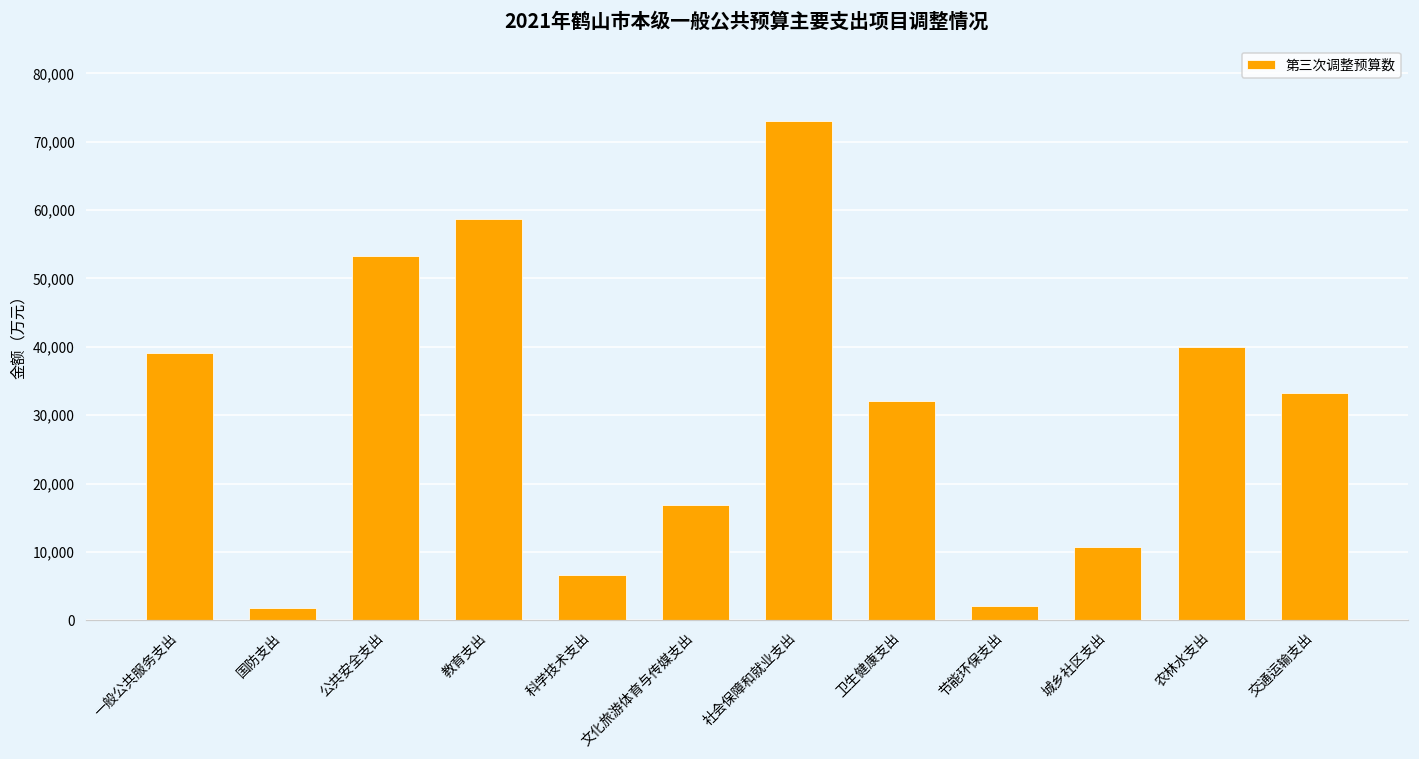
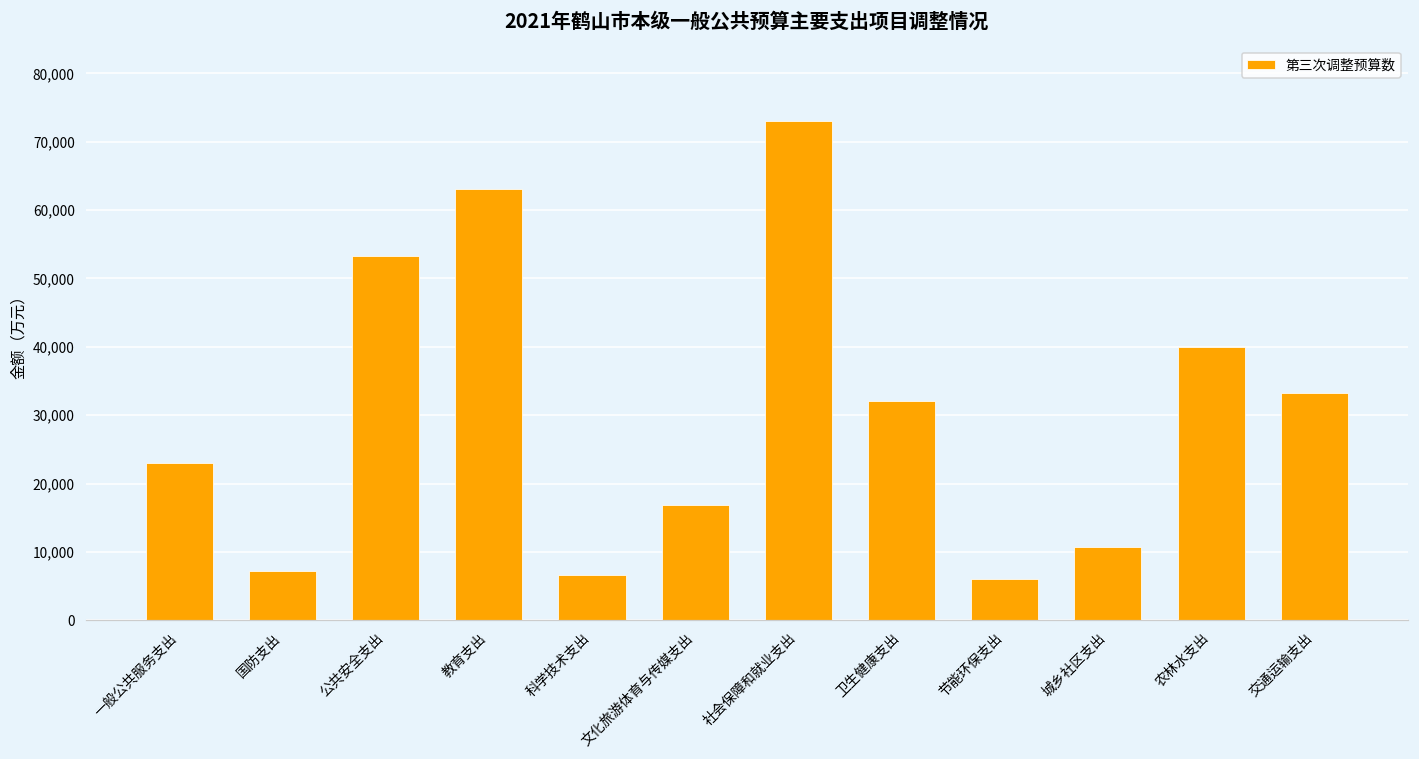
  {
-   "一般公共服务支出": "39,000",
-   "国防支出": "2,000",
+   "一般公共服务支出": "23,000",
+   "国防支出": "7,000",
    "公共安全支出": "53,000",
-   "教育支出": "59,000",
+   "教育支出": "63,000",
    "科学技术支出": "7,000",
    "文化旅游体育与传媒支出": "17,000",
    "社会保障和就业支出": "73,000",
    "卫生健康支出": "32,000",
-   "节能环保支出": "2,000",
+   "节能环保支出": "6,000",
    "城乡社区支出": "11,000",
    "农林水支出": "40,000",
    "交通运输支出": "33,000"
  }
